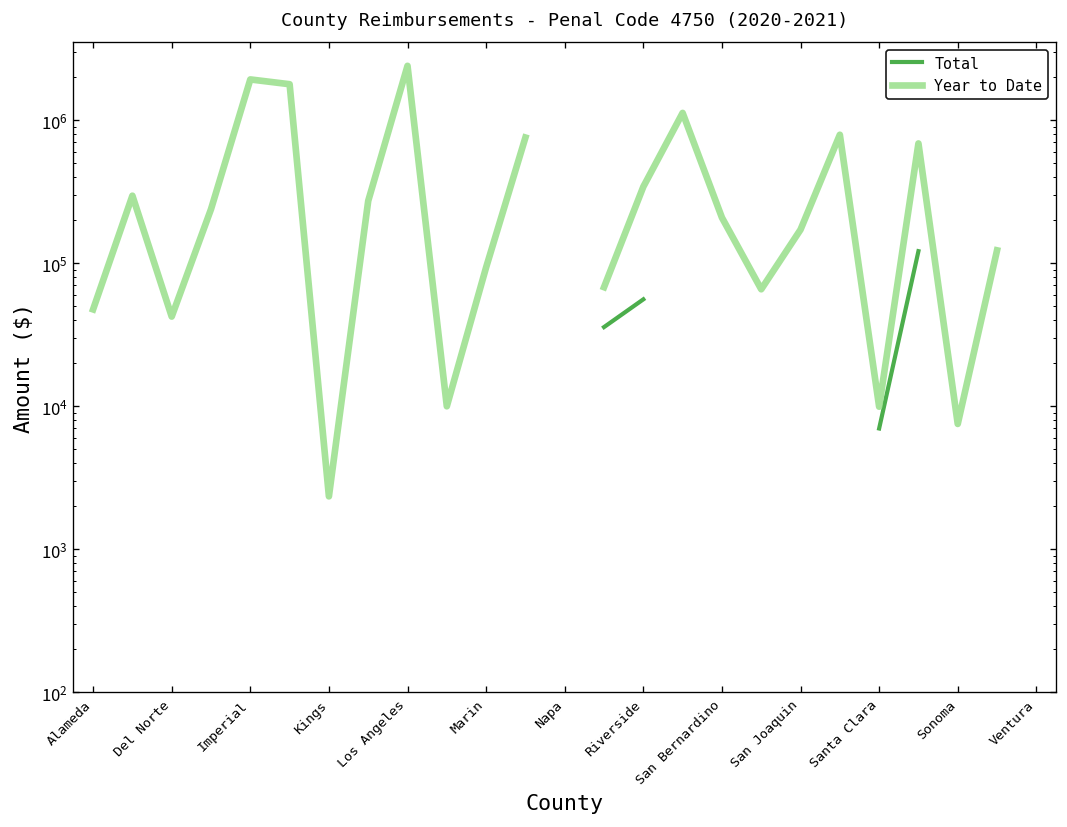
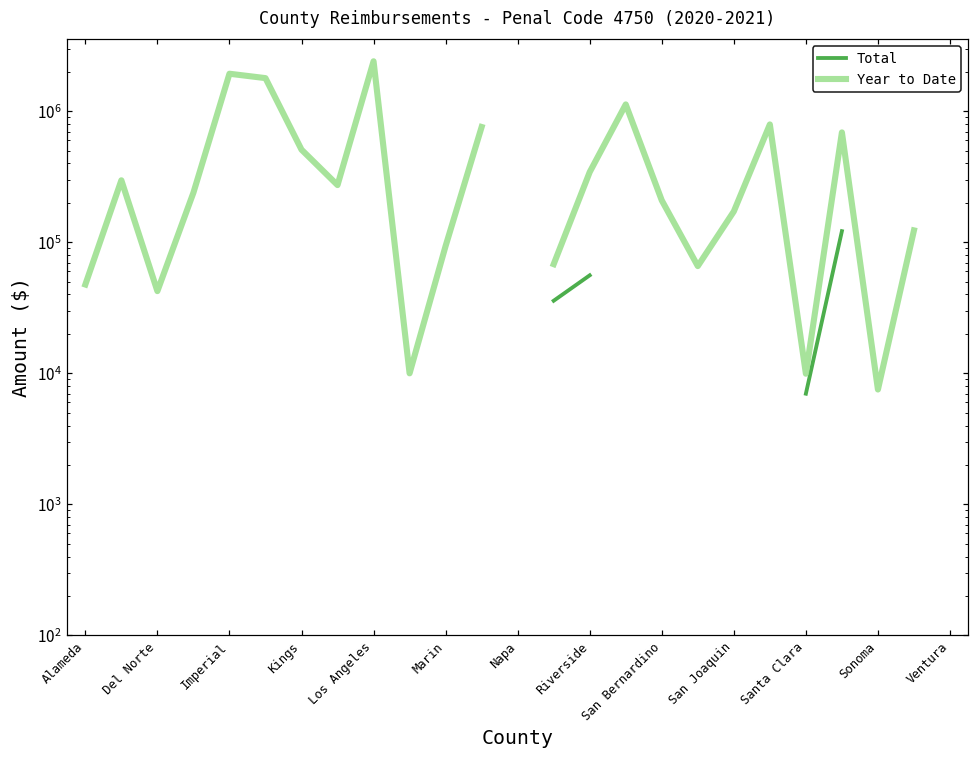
  {
    "Total": {
      "Alameda": 1100,
      "Marin": 47000,
      "Riverside": 60000,
      "San Joaquin": 26000,
      "Santa Clara": 7000
    },
    "Year to Date": {
      "Alameda": 48000,
      "Del Norte": 42000,
      "Imperial": 1900000,
-     "Kings": 2300,
+     "Kings": 510000,
      "Los Angeles": 2400000,
      "Marin": 90000,
      "Riverside": 340000,
      "San Bernardino": 210000,
      "San Joaquin": 170000,
      "Santa Clara": 10000,
      "Sonoma": 8000
    }
  }
